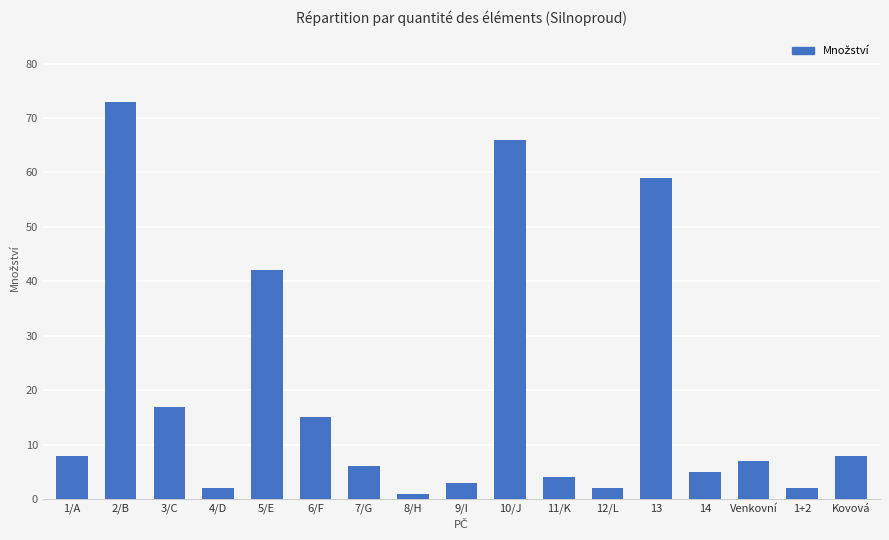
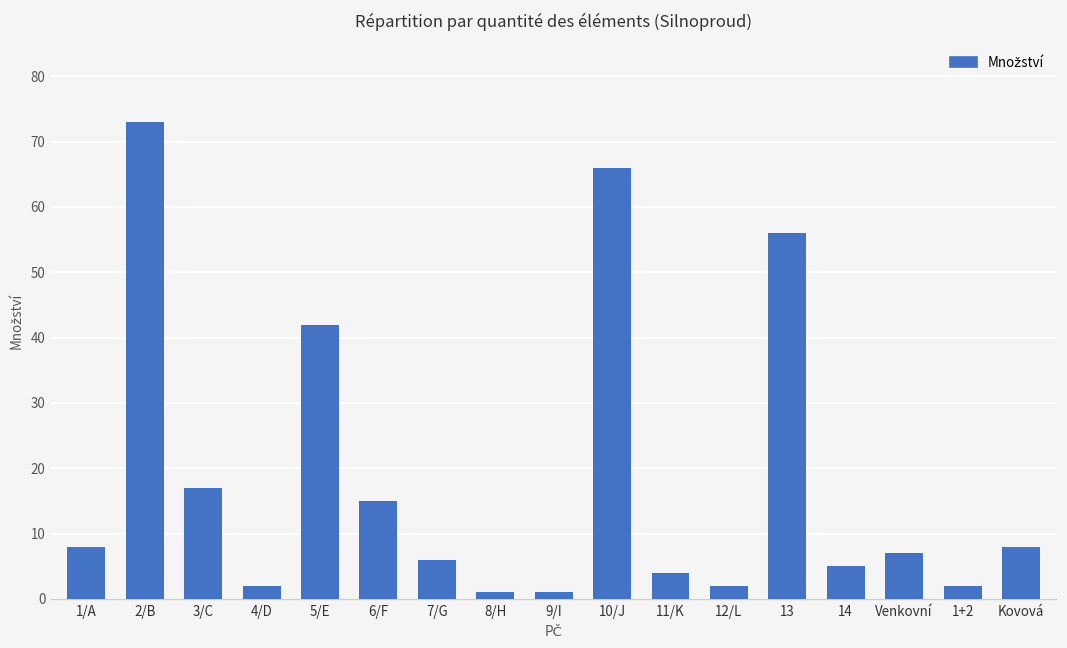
  {
    "1/A": 8,
    "2/B": 73,
    "3/C": 17,
    "4/D": 2,
    "5/E": 42,
    "6/F": 15,
    "7/G": 6,
    "8/H": 1,
-   "9/I": 3,
+   "9/I": 1,
    "10/J": 66,
    "11/K": 4,
    "12/L": 2,
-   "13": 59,
+   "13": 56,
    "14": 5,
    "Venkovní": 7,
    "1+2": 2,
    "Kovová": 8
  }
